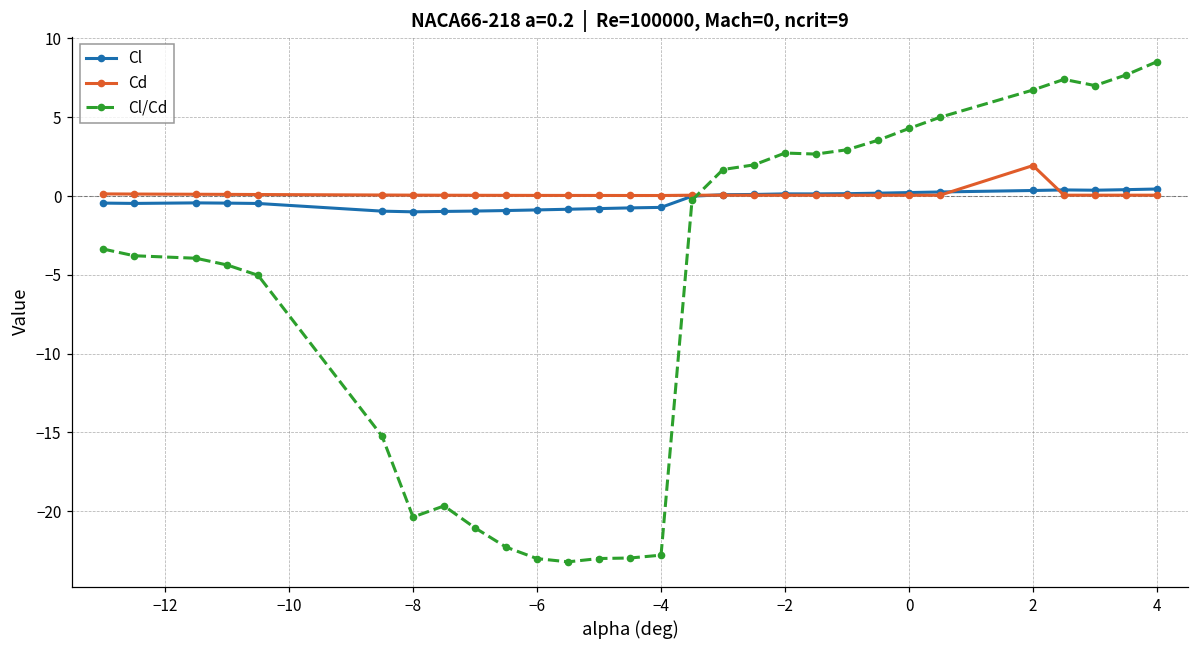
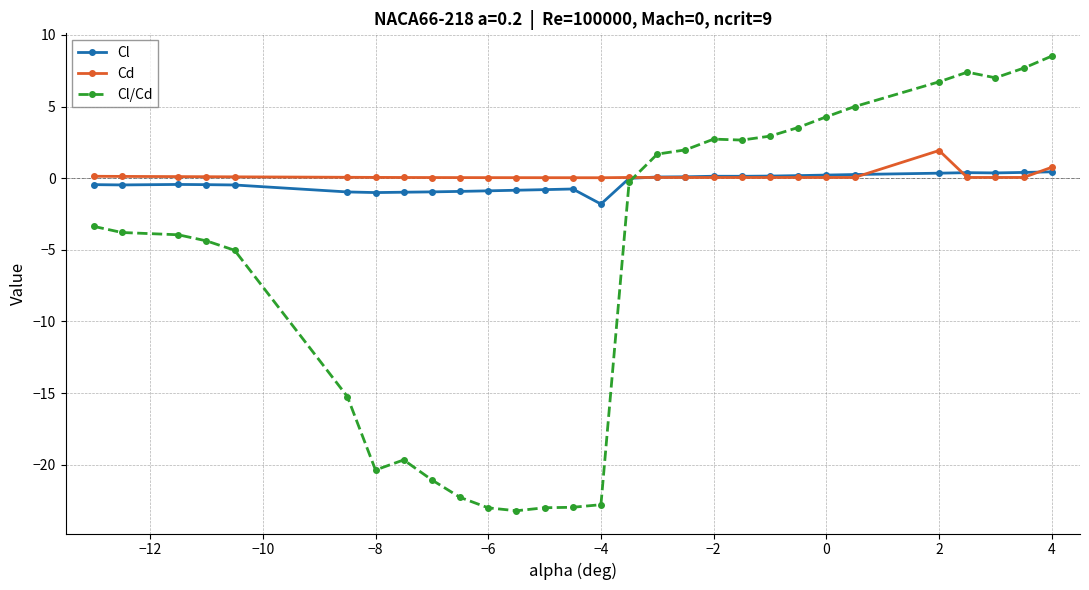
  {
    "Cl": {
      "−8": -1.0,
      "−6": -0.9,
-     "−4": -0.7,
+     "−4": -1.8,
      "2": 0.3,
      "4": 0.4
    },
    "Cd": {
      "−8": 0.1,
      "−6": 0.0,
      "−4": 0.0,
      "2": 1.9,
-     "4": 0.1
+     "4": 0.8
    },
    "Cl/Cd": {
      "−8": -20.4,
      "−6": -23.0,
      "−4": -22.8,
      "−2": 2.7,
      "0": 4.3,
      "2": 6.7,
      "4": 8.5
    }
  }
